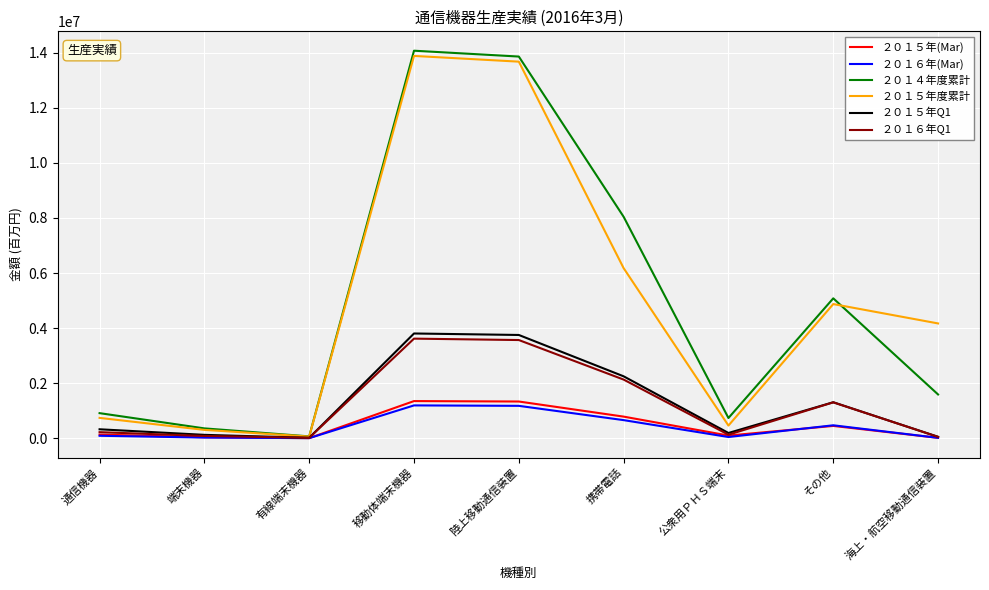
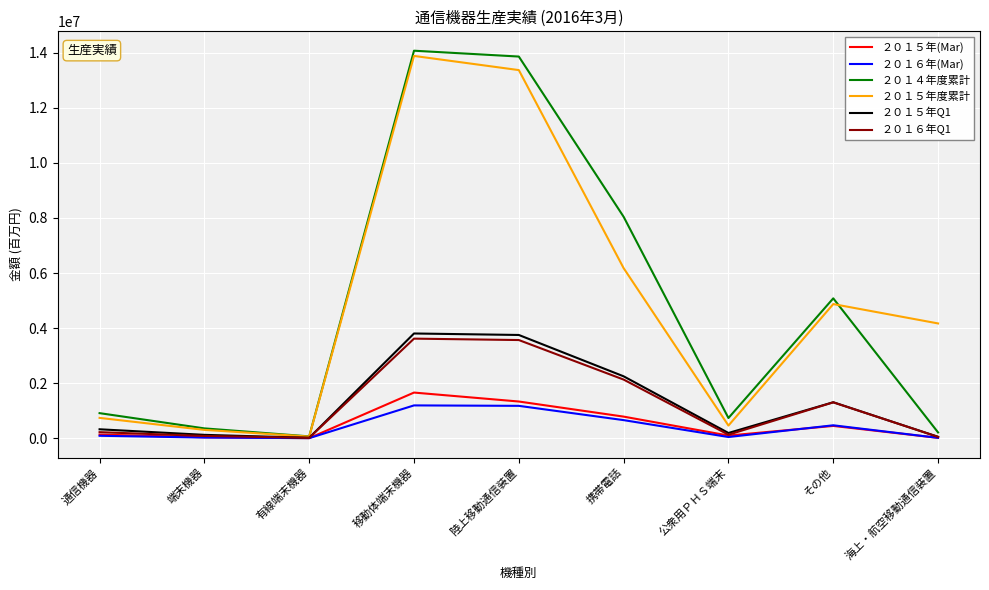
  {
    "２０１５年(Mar)": {
-     "移動体端末機器": 1400000,
+     "移動体端末機器": 1700000,
      "陸上移動通信装置": 1300000,
      "携帯電話": 800000
    },
    "２０１６年(Mar)": {
      "移動体端末機器": 1200000,
      "陸上移動通信装置": 1200000,
      "携帯電話": 700000
    },
    "２０１４年度累計": {
      "通信機器": 900000,
      "移動体端末機器": 14100000,
      "陸上移動通信装置": 13900000,
      "携帯電話": 8000000,
      "公衆用ＰＨＳ端末": 700000,
      "その他": 5100000,
-     "海上・航空移動通信装置": 1600000
+     "海上・航空移動通信装置": 200000
    },
    "２０１５年度累計": {
      "通信機器": 700000,
      "移動体端末機器": 13900000,
-     "陸上移動通信装置": 13700000,
+     "陸上移動通信装置": 13400000,
      "携帯電話": 6200000,
      "公衆用ＰＨＳ端末": 500000,
      "その他": 4900000,
      "海上・航空移動通信装置": 4200000
    },
    "２０１５年Q1": {
      "通信機器": 300000,
      "移動体端末機器": 3800000,
      "陸上移動通信装置": 3800000,
      "携帯電話": 2300000
    },
    "２０１６年Q1": {
      "移動体端末機器": 3600000,
      "陸上移動通信装置": 3600000,
      "携帯電話": 2100000
    }
  }
